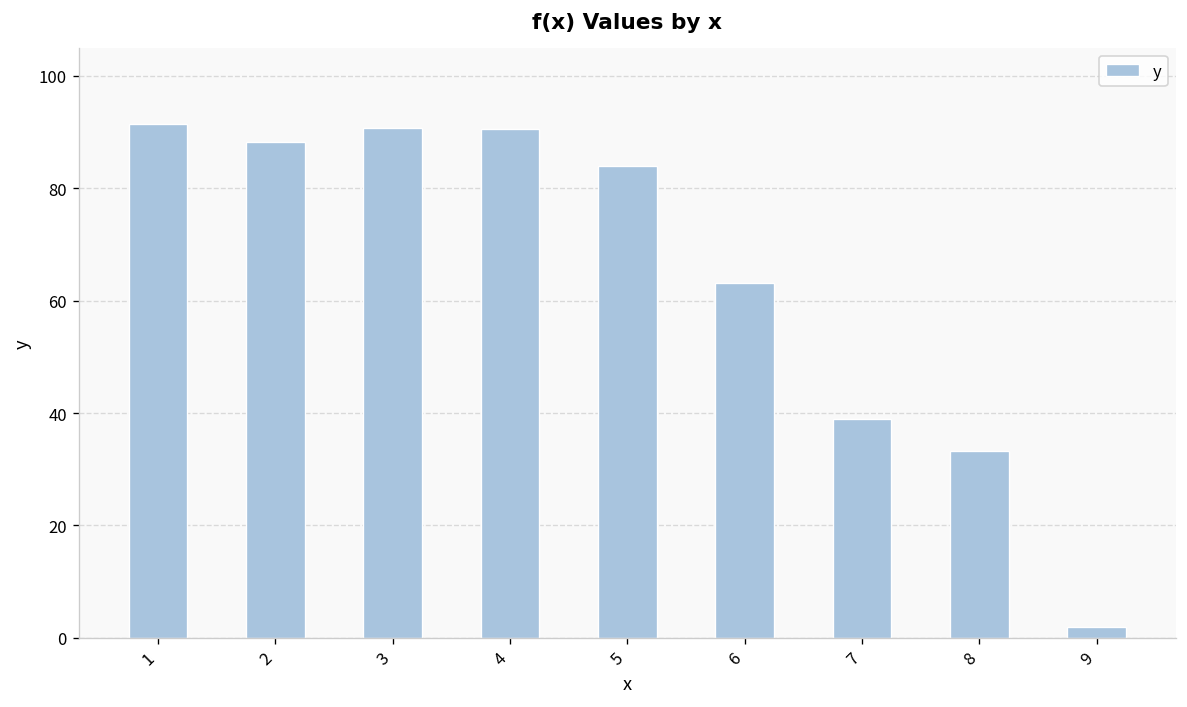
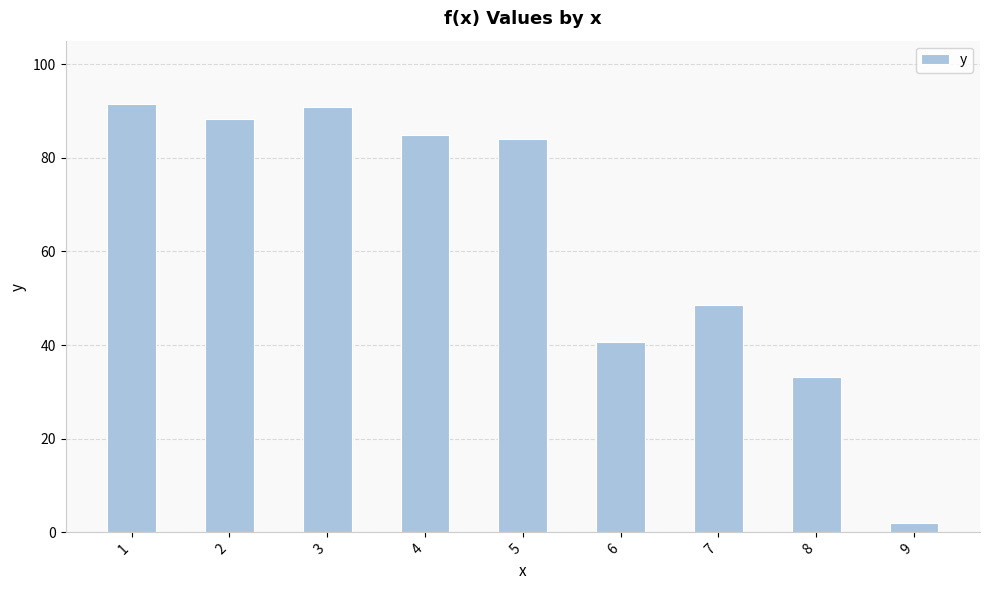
  {
    "1": 91,
    "2": 88,
    "3": 91,
-   "4": 91,
+   "4": 85,
    "5": 84,
-   "6": 63,
-   "7": 39,
+   "6": 41,
+   "7": 49,
    "8": 33,
    "9": 2
  }
